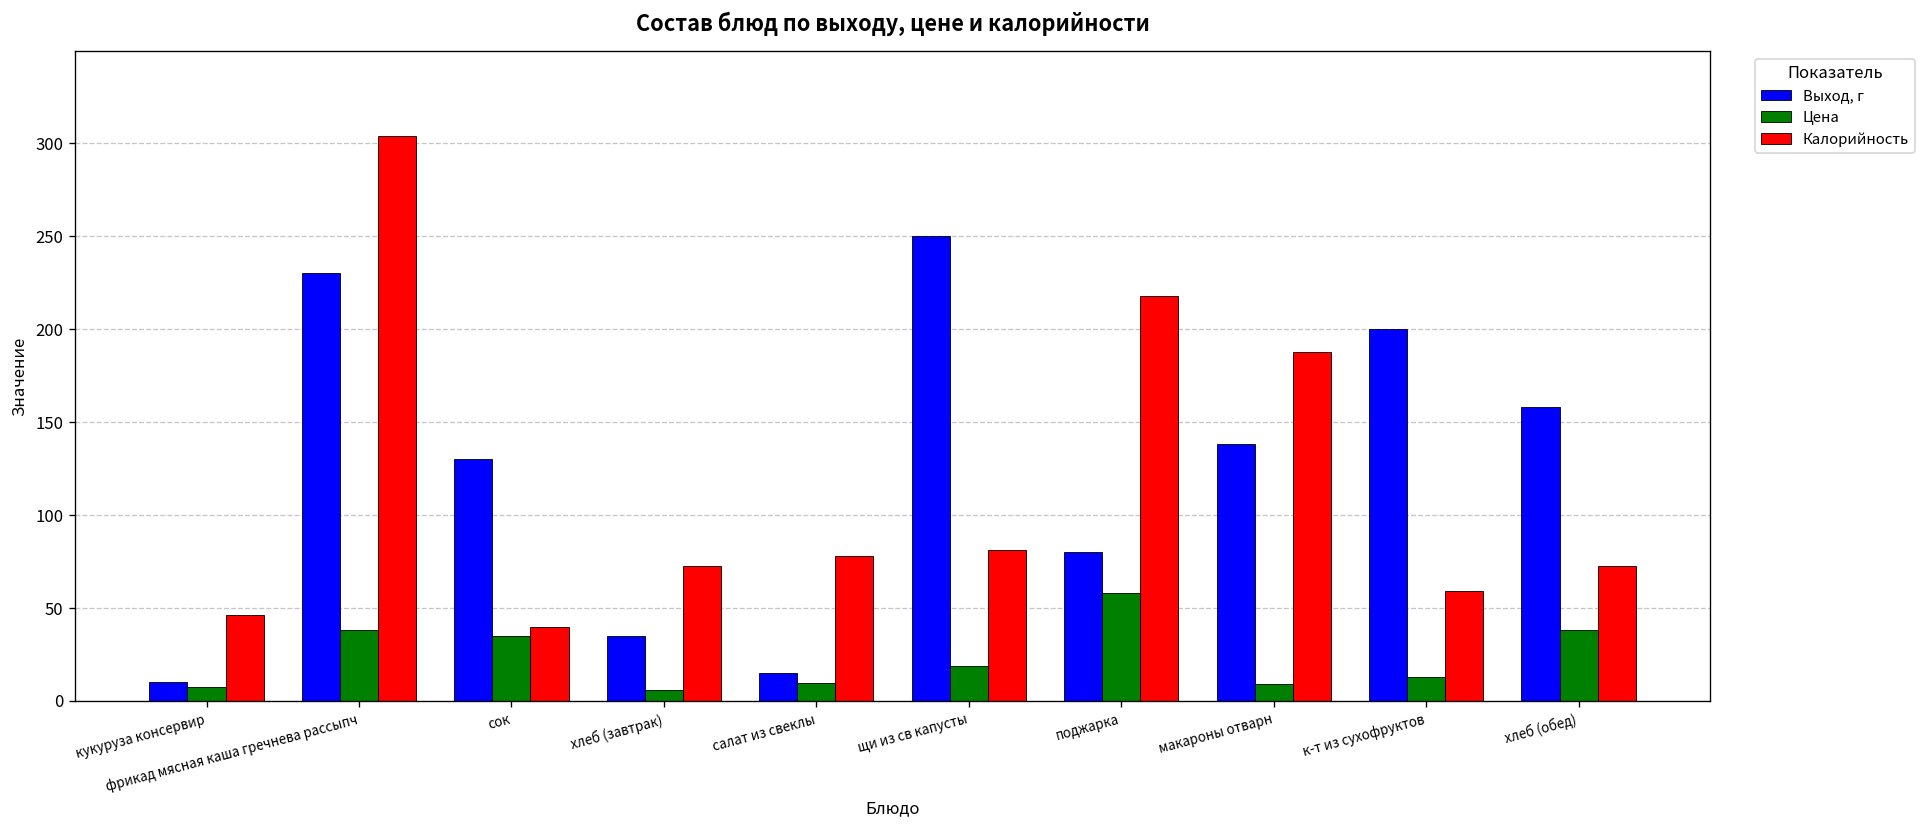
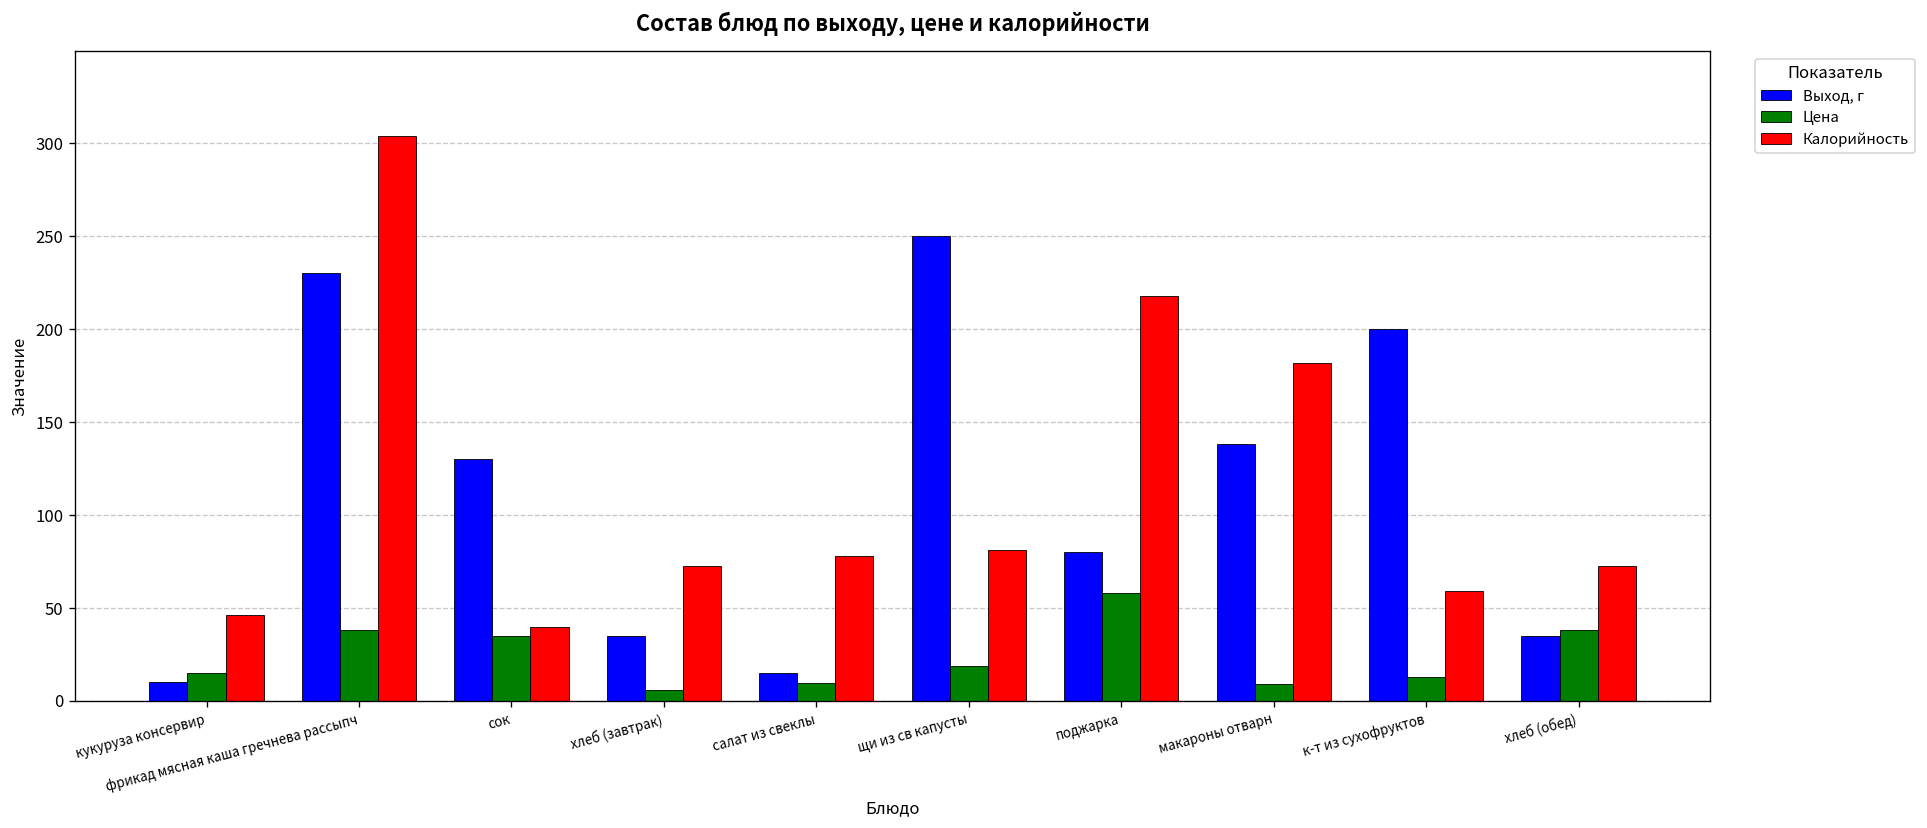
  {
    "Выход, г": {
      "кукуруза консервир": 10,
      "фрикад мясная каша гречнева рассыпч": 230,
      "сок": 130,
      "хлеб (завтрак)": 35,
      "салат из свеклы": 15,
      "щи из св капусты": 250,
      "поджарка": 80,
      "макароны отварн": 138,
      "к-т из сухофруктов": 200,
-     "хлеб (обед)": 158
+     "хлеб (обед)": 35
    },
    "Цена": {
-     "кукуруза консервир": 8,
+     "кукуруза консервир": 15,
      "фрикад мясная каша гречнева рассыпч": 38,
      "сок": 35,
      "хлеб (завтрак)": 6,
      "салат из свеклы": 10,
      "щи из св капусты": 19,
      "поджарка": 58,
      "макароны отварн": 9,
      "к-т из сухофруктов": 13,
      "хлеб (обед)": 38
    },
    "Калорийность": {
      "кукуруза консервир": 46,
      "фрикад мясная каша гречнева рассыпч": 304,
      "сок": 40,
      "хлеб (завтрак)": 73,
      "салат из свеклы": 78,
      "щи из св капусты": 81,
      "поджарка": 218,
-     "макароны отварн": 188,
+     "макароны отварн": 182,
      "к-т из сухофруктов": 59,
      "хлеб (обед)": 73
    }
  }
